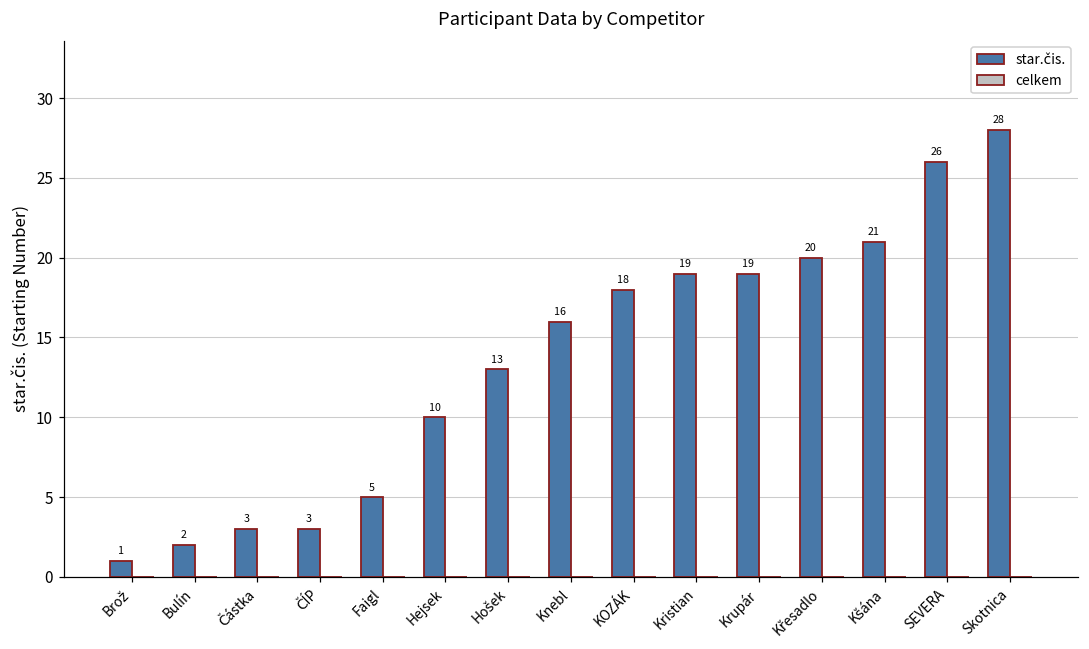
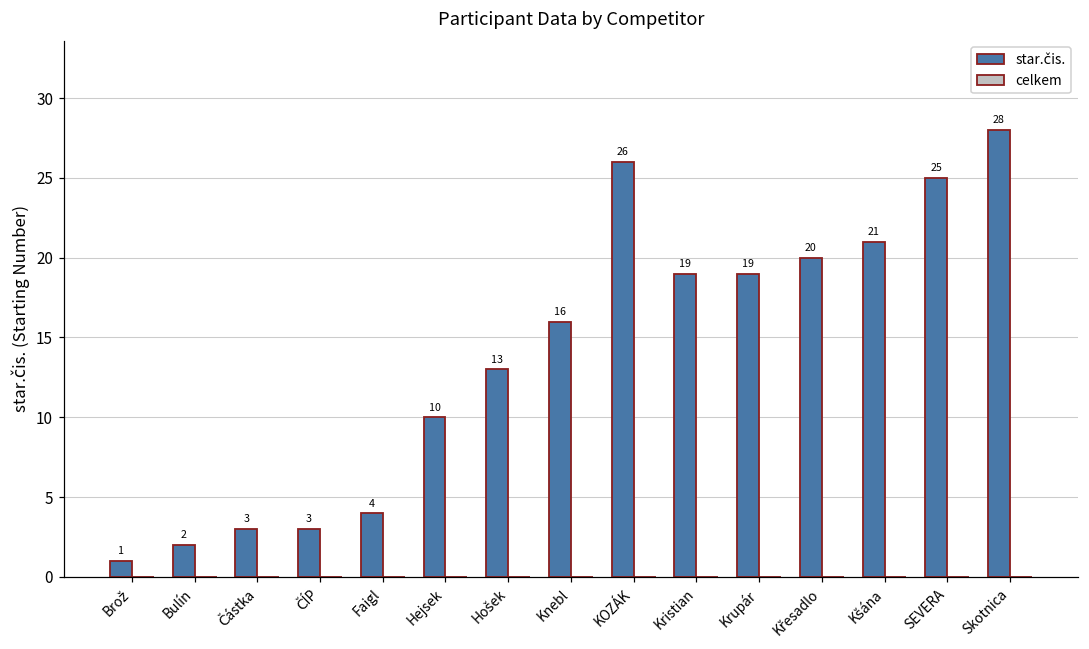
  {
    "star.čis.": {
      "Brož": 1,
      "Bulín": 2,
      "Částka": 3,
      "ČÍP": 3,
-     "Faigl": 5,
+     "Faigl": 4,
      "Hejsek": 10,
      "Hošek": 13,
      "Knebl": 16,
-     "KOZÁK": 18,
+     "KOZÁK": 26,
      "Kristian": 19,
      "Krupár": 19,
      "Křesadlo": 20,
      "Kšána": 21,
-     "SEVERA": 26,
+     "SEVERA": 25,
      "Skotnica": 28
    },
    "celkem": {
      "Brož": 0.0,
      "Bulín": 0.0,
      "Částka": 0.0,
      "ČÍP": 0.0,
      "Faigl": 0.0,
      "Hejsek": 0.0,
      "Hošek": 0.0,
      "Knebl": 0.0,
      "KOZÁK": 0.0,
      "Kristian": 0.0,
      "Krupár": 0.0,
      "Křesadlo": 0.0,
      "Kšána": 0.0,
      "SEVERA": 0.0,
      "Skotnica": 0.0
    }
  }
